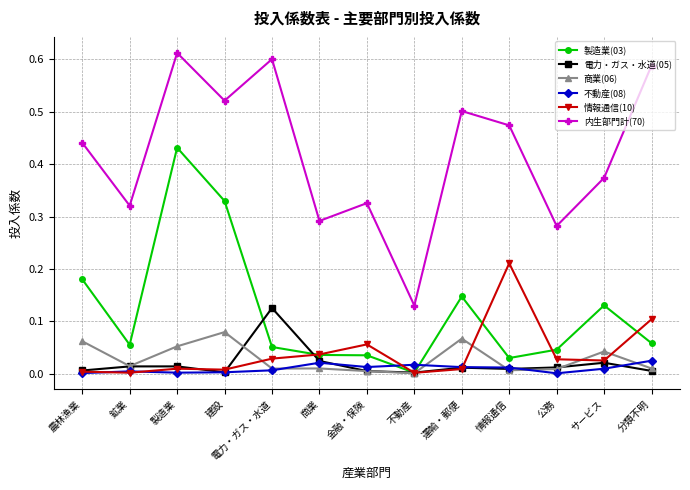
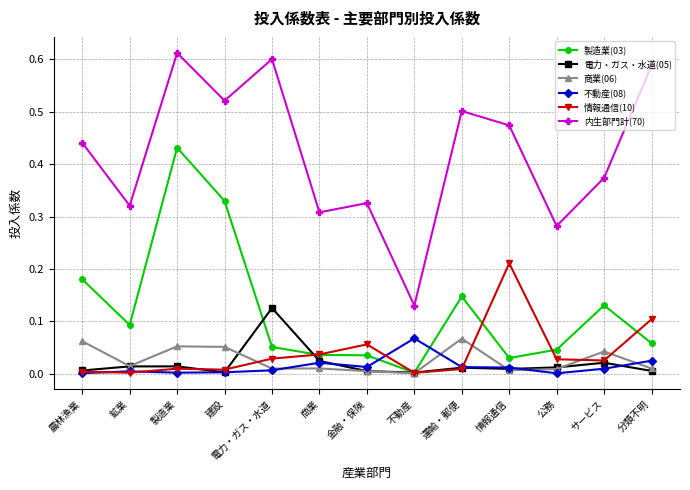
  {
    "製造業(03)": {
      "農林漁業": 0.18,
-     "鉱業": 0.06,
+     "鉱業": 0.09,
      "製造業": 0.43,
      "建設": 0.33,
      "電力・ガス・水道": 0.05,
      "金融・保険": 0.04,
      "運輸・郵便": 0.15,
      "情報通信": 0.03,
      "公務": 0.05,
      "サービス": 0.13,
      "分類不明": 0.06
    },
    "電力・ガス・水道(05)": {
      "電力・ガス・水道": 0.13
    },
    "商業(06)": {
      "農林漁業": 0.06,
      "製造業": 0.05,
-     "建設": 0.08,
+     "建設": 0.05,
      "商業": 0.01,
      "運輸・郵便": 0.07,
      "サービス": 0.04
    },
    "不動産(08)": {
      "製造業": 0.00,
      "金融・保険": 0.01,
-     "不動産": 0.02,
+     "不動産": 0.07,
      "公務": 0.00,
      "サービス": 0.01,
      "分類不明": 0.02
    },
    "情報通信(10)": {
      "建設": 0.01,
      "電力・ガス・水道": 0.03,
      "金融・保険": 0.06,
      "情報通信": 0.21,
      "公務": 0.03,
      "分類不明": 0.10
    },
    "内生部門計(70)": {
      "農林漁業": 0.44,
      "鉱業": 0.32,
      "製造業": 0.61,
      "建設": 0.52,
      "電力・ガス・水道": 0.60,
-     "商業": 0.29,
+     "商業": 0.31,
      "金融・保険": 0.33,
      "不動産": 0.13,
      "運輸・郵便": 0.50,
      "情報通信": 0.47,
      "公務": 0.28,
      "サービス": 0.37
    }
  }
